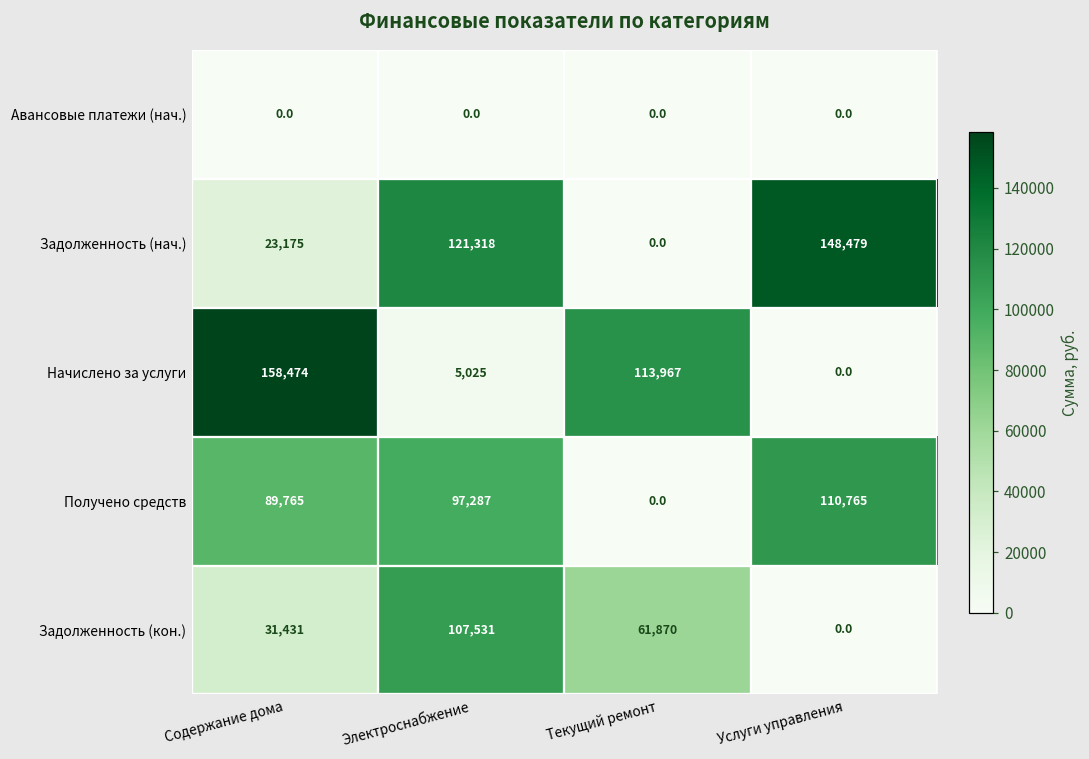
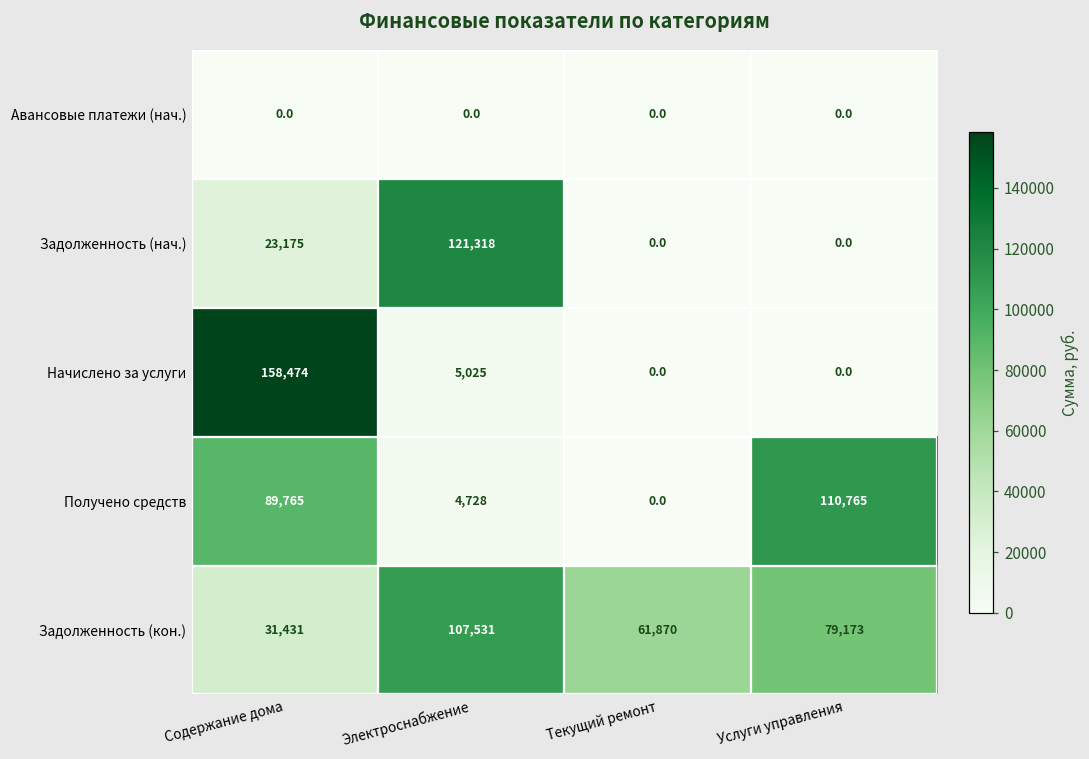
  {
    "Авансовые платежи (нач.)": {
      "Содержание дома": "0.0",
      "Электроснабжение": "0.0",
      "Текущий ремонт": "0.0",
      "Услуги управления": "0.0"
    },
    "Задолженность (нач.)": {
      "Содержание дома": "23,175",
      "Электроснабжение": "121,318",
      "Текущий ремонт": "0.0",
-     "Услуги управления": "148,479"
+     "Услуги управления": "0.0"
    },
    "Начислено за услуги": {
      "Содержание дома": "158,474",
      "Электроснабжение": "5,025",
-     "Текущий ремонт": "113,967",
+     "Текущий ремонт": "0.0",
      "Услуги управления": "0.0"
    },
    "Получено средств": {
      "Содержание дома": "89,765",
-     "Электроснабжение": "97,287",
+     "Электроснабжение": "4,728",
      "Текущий ремонт": "0.0",
      "Услуги управления": "110,765"
    },
    "Задолженность (кон.)": {
      "Содержание дома": "31,431",
      "Электроснабжение": "107,531",
      "Текущий ремонт": "61,870",
-     "Услуги управления": "0.0"
+     "Услуги управления": "79,173"
    }
  }
